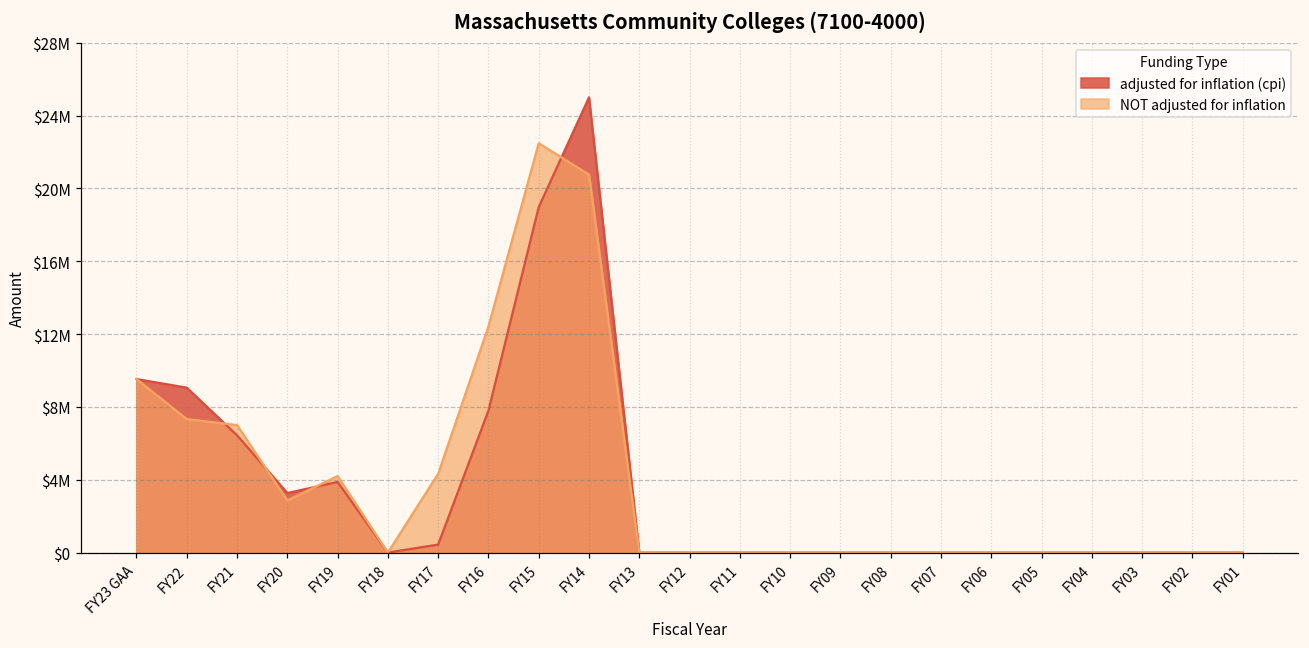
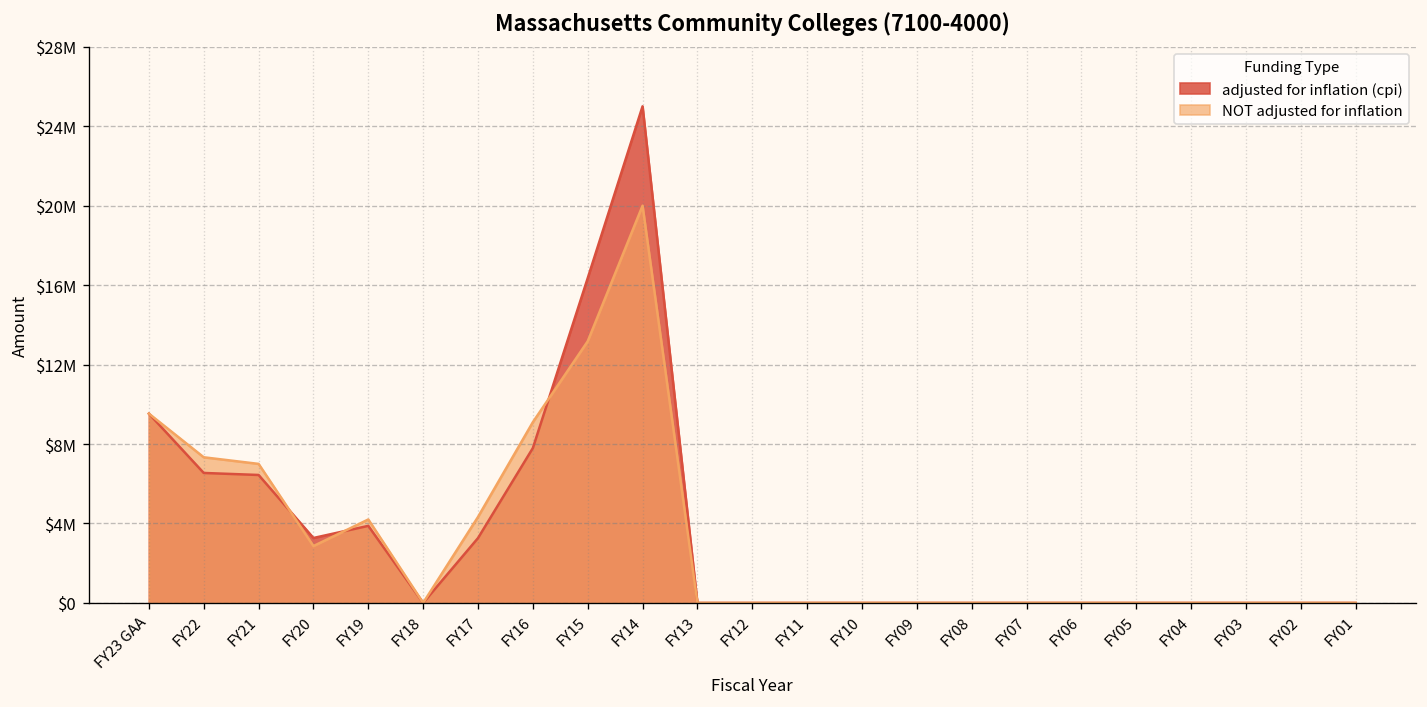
  {
    "adjusted for inflation (cpi)": {
-     "FY22": "$9100000",
+     "FY22": "$6500000",
      "FY21": "$6400000",
      "FY20": "$3300000",
      "FY19": "$3900000",
-     "FY17": "$400000",
+     "FY17": "$3300000",
      "FY16": "$7800000",
-     "FY15": "$19000000",
+     "FY15": "$16400000",
      "FY14": "$25000000"
    },
    "NOT adjusted for inflation": {
      "FY22": "$7300000",
      "FY21": "$7000000",
      "FY20": "$2900000",
      "FY19": "$4200000",
      "FY17": "$4300000",
-     "FY16": "$12400000",
-     "FY15": "$22500000",
-     "FY14": "$20800000"
+     "FY16": "$9100000",
+     "FY15": "$13200000",
+     "FY14": "$20000000"
    }
  }
